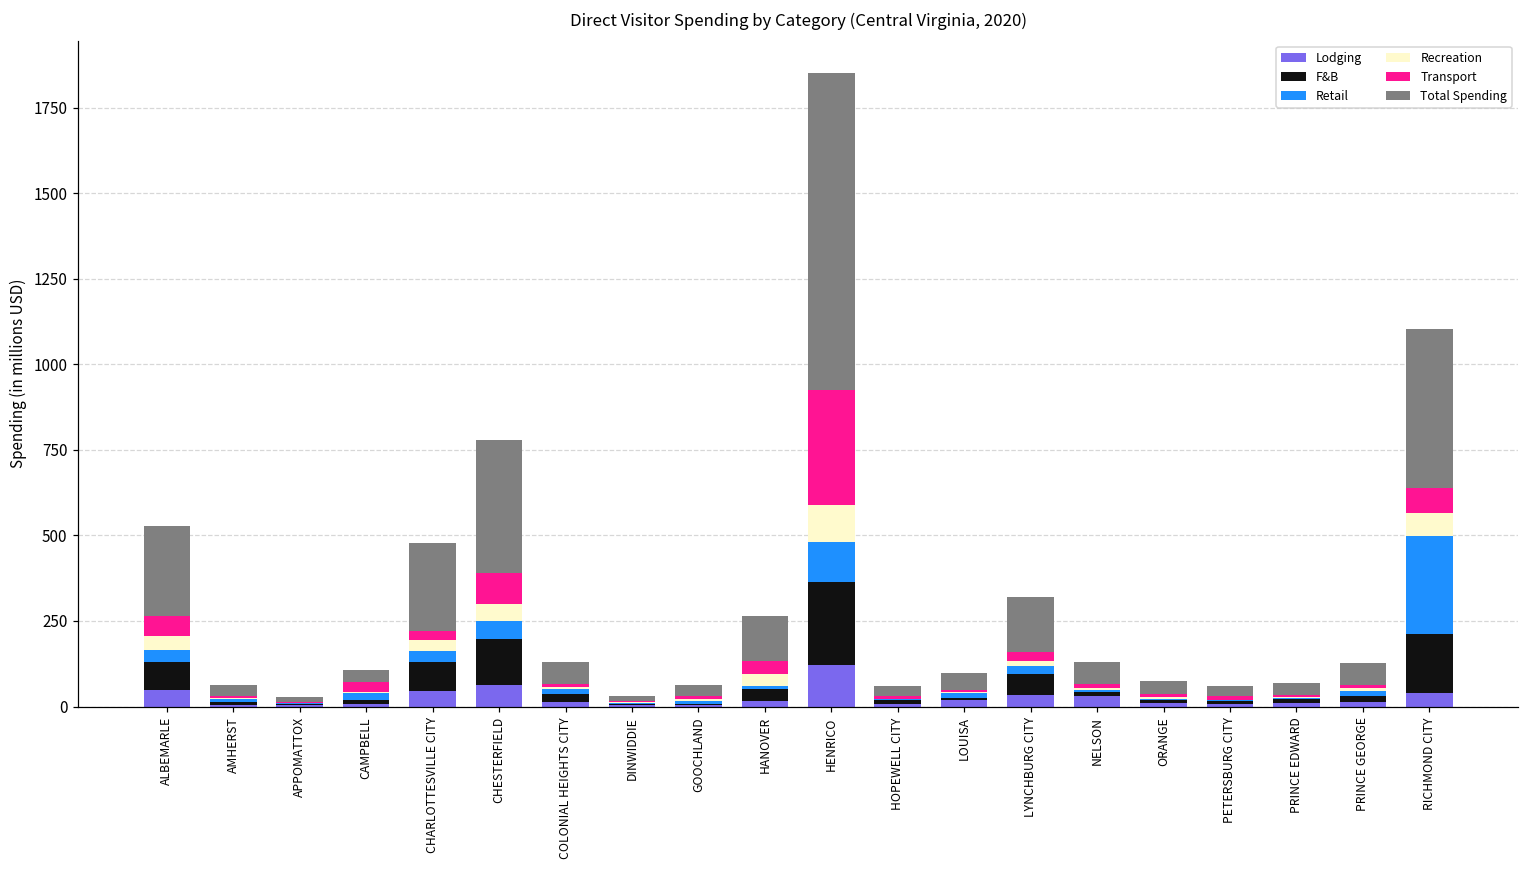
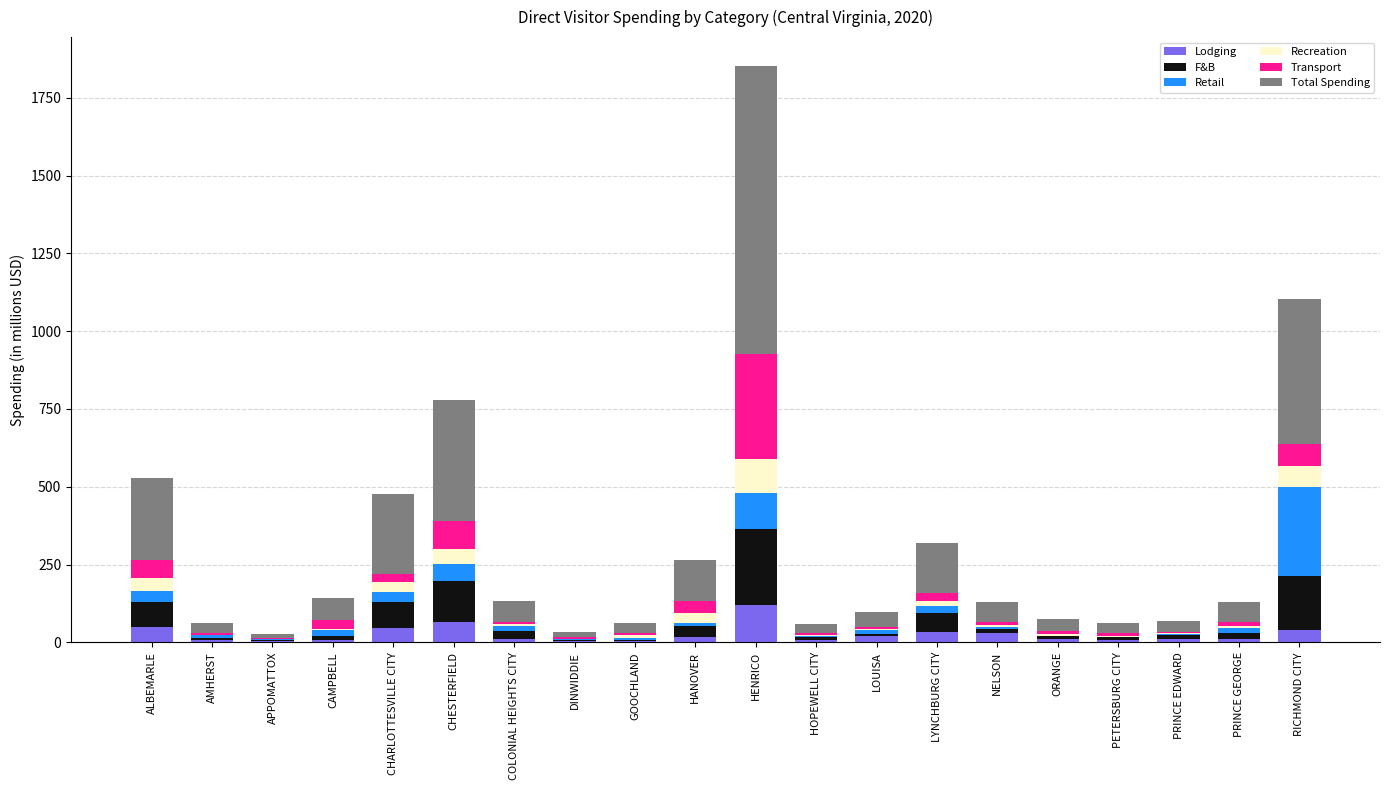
  {
    "Lodging": {
      "ALBEMARLE": 50,
      "CAMPBELL": 10,
      "CHARLOTTESVILLE CITY": 50,
      "CHESTERFIELD": 60,
      "COLONIAL HEIGHTS CITY": 10,
      "HANOVER": 20,
      "HENRICO": 120,
      "LOUISA": 20,
      "LYNCHBURG CITY": 30,
      "NELSON": 30,
      "ORANGE": 10,
      "PRINCE EDWARD": 10,
      "PRINCE GEORGE": 10,
      "RICHMOND CITY": 40
    },
    "F&B": {
      "ALBEMARLE": 80,
      "CAMPBELL": 10,
      "CHARLOTTESVILLE CITY": 80,
      "CHESTERFIELD": 130,
      "COLONIAL HEIGHTS CITY": 20,
      "HANOVER": 30,
      "HENRICO": 240,
      "HOPEWELL CITY": 10,
      "LYNCHBURG CITY": 60,
      "NELSON": 10,
      "ORANGE": 10,
      "PETERSBURG CITY": 10,
      "PRINCE EDWARD": 10,
      "PRINCE GEORGE": 20,
      "RICHMOND CITY": 170
    },
    "Retail": {
      "ALBEMARLE": 30,
      "AMHERST": 10,
      "CAMPBELL": 20,
      "CHARLOTTESVILLE CITY": 30,
      "CHESTERFIELD": 50,
      "COLONIAL HEIGHTS CITY": 20,
      "HANOVER": 10,
      "HENRICO": 120,
      "LOUISA": 10,
      "LYNCHBURG CITY": 20,
      "PRINCE GEORGE": 10,
      "RICHMOND CITY": 290
    },
    "Recreation": {
      "ALBEMARLE": 40,
      "CHARLOTTESVILLE CITY": 30,
      "CHESTERFIELD": 50,
      "GOOCHLAND": 10,
      "HANOVER": 30,
      "HENRICO": 110,
      "LYNCHBURG CITY": 20,
      "RICHMOND CITY": 70
    },
    "Transport": {
      "ALBEMARLE": 60,
      "CAMPBELL": 30,
      "CHARLOTTESVILLE CITY": 30,
      "CHESTERFIELD": 90,
      "COLONIAL HEIGHTS CITY": 10,
      "GOOCHLAND": 10,
      "HANOVER": 40,
      "HENRICO": 340,
      "LYNCHBURG CITY": 30,
      "NELSON": 10,
      "ORANGE": 10,
      "PETERSBURG CITY": 10,
      "PRINCE GEORGE": 10,
      "RICHMOND CITY": 70
    },
    "Total Spending": {
      "ALBEMARLE": 260,
      "AMHERST": 30,
      "APPOMATTOX": 10,
-     "CAMPBELL": 40,
+     "CAMPBELL": 70,
      "CHARLOTTESVILLE CITY": 260,
      "CHESTERFIELD": 390,
      "COLONIAL HEIGHTS CITY": 70,
      "DINWIDDIE": 20,
      "GOOCHLAND": 30,
      "HANOVER": 130,
      "HENRICO": 930,
      "HOPEWELL CITY": 30,
      "LOUISA": 50,
      "LYNCHBURG CITY": 160,
      "NELSON": 60,
      "ORANGE": 40,
      "PETERSBURG CITY": 30,
      "PRINCE EDWARD": 30,
      "PRINCE GEORGE": 60,
      "RICHMOND CITY": 460
    }
  }
